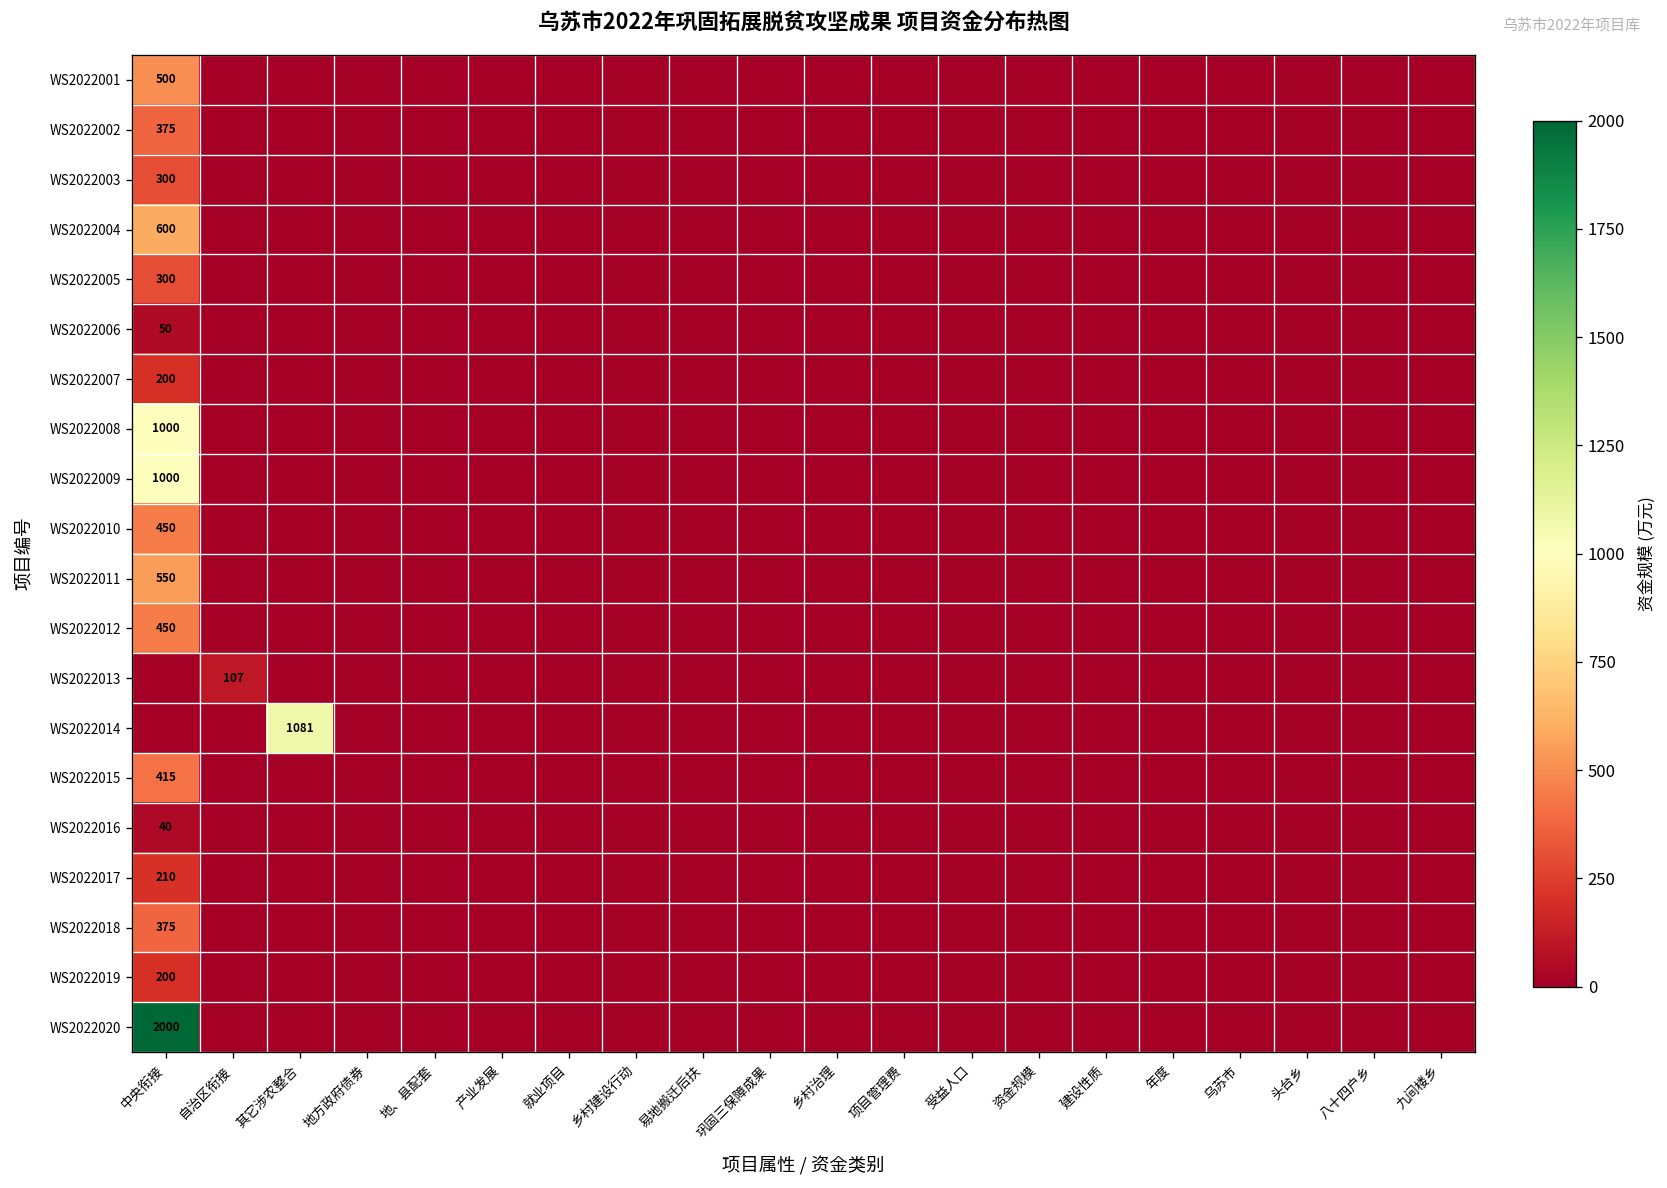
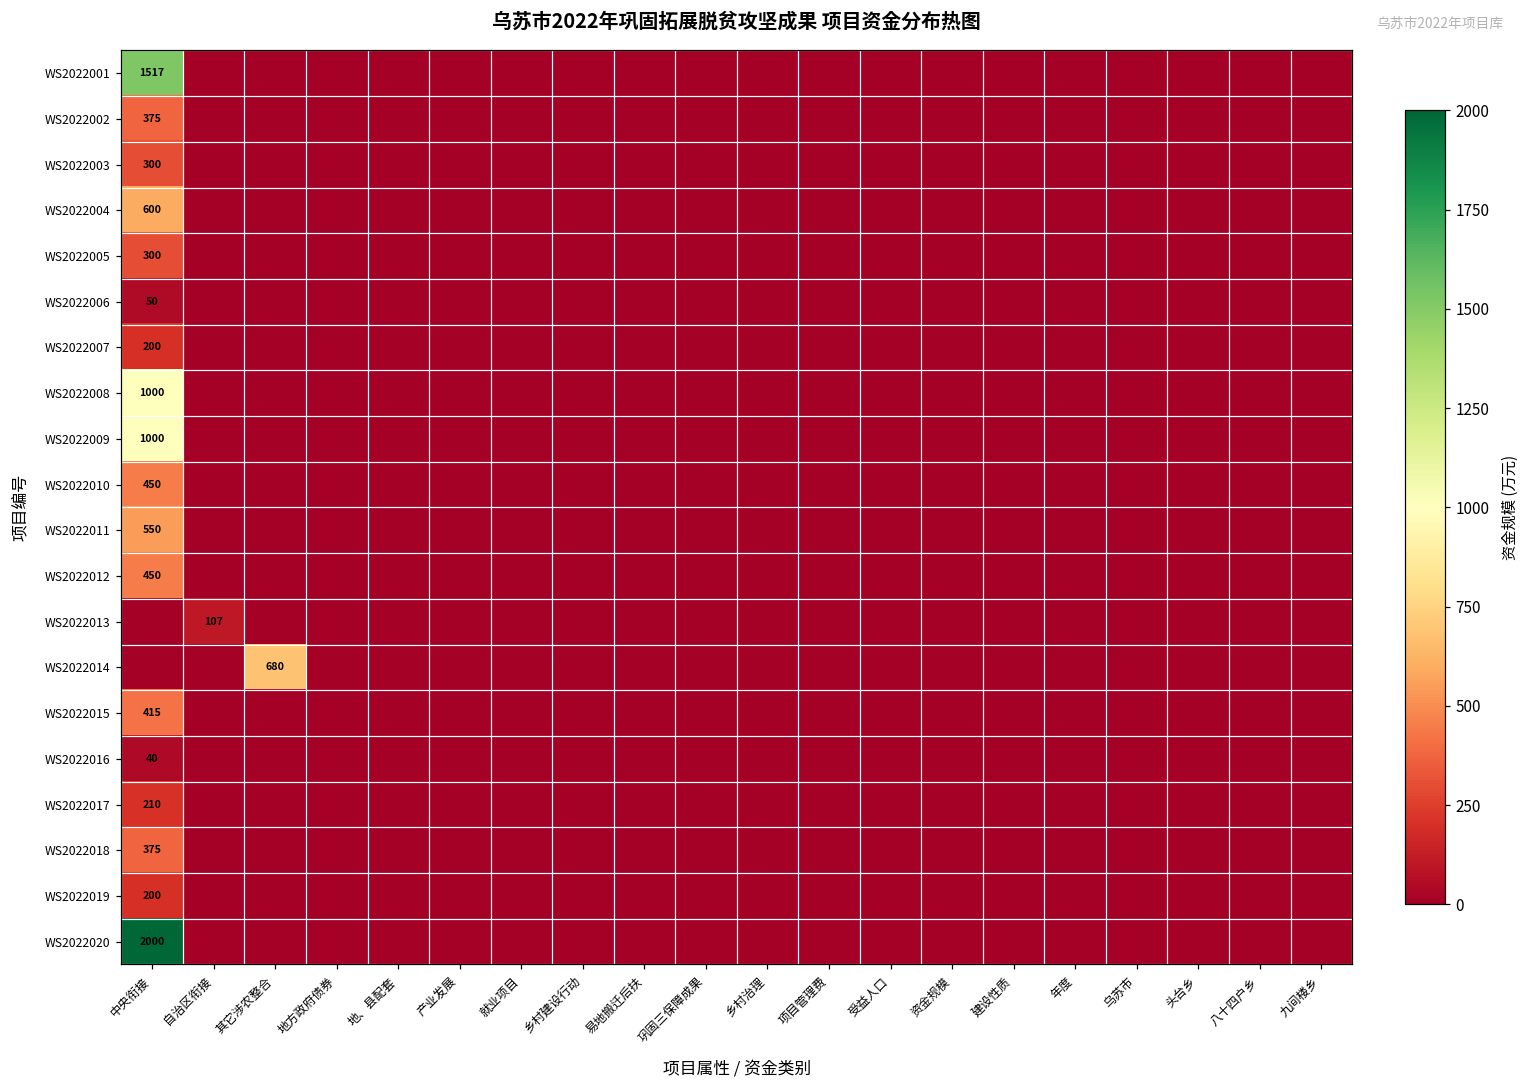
  {
    "WS2022001": {
-     "中央衔接": 500
+     "中央衔接": 1517
    },
    "WS2022002": {
      "中央衔接": 375
    },
    "WS2022003": {
      "中央衔接": 300
    },
    "WS2022004": {
      "中央衔接": 600
    },
    "WS2022005": {
      "中央衔接": 300
    },
    "WS2022006": {
      "中央衔接": 50
    },
    "WS2022007": {
      "中央衔接": 200
    },
    "WS2022008": {
      "中央衔接": 1000
    },
    "WS2022009": {
      "中央衔接": 1000
    },
    "WS2022010": {
      "中央衔接": 450
    },
    "WS2022011": {
      "中央衔接": 550
    },
    "WS2022012": {
      "中央衔接": 450
    },
    "WS2022013": {
      "自治区衔接": 107
    },
    "WS2022014": {
-     "其它涉农整合": 1081
+     "其它涉农整合": 680
    },
    "WS2022015": {
      "中央衔接": 415
    },
    "WS2022016": {
      "中央衔接": 40
    },
    "WS2022017": {
      "中央衔接": 210
    },
    "WS2022018": {
      "中央衔接": 375
    },
    "WS2022019": {
      "中央衔接": 200
    },
    "WS2022020": {
      "中央衔接": 2000
    }
  }
